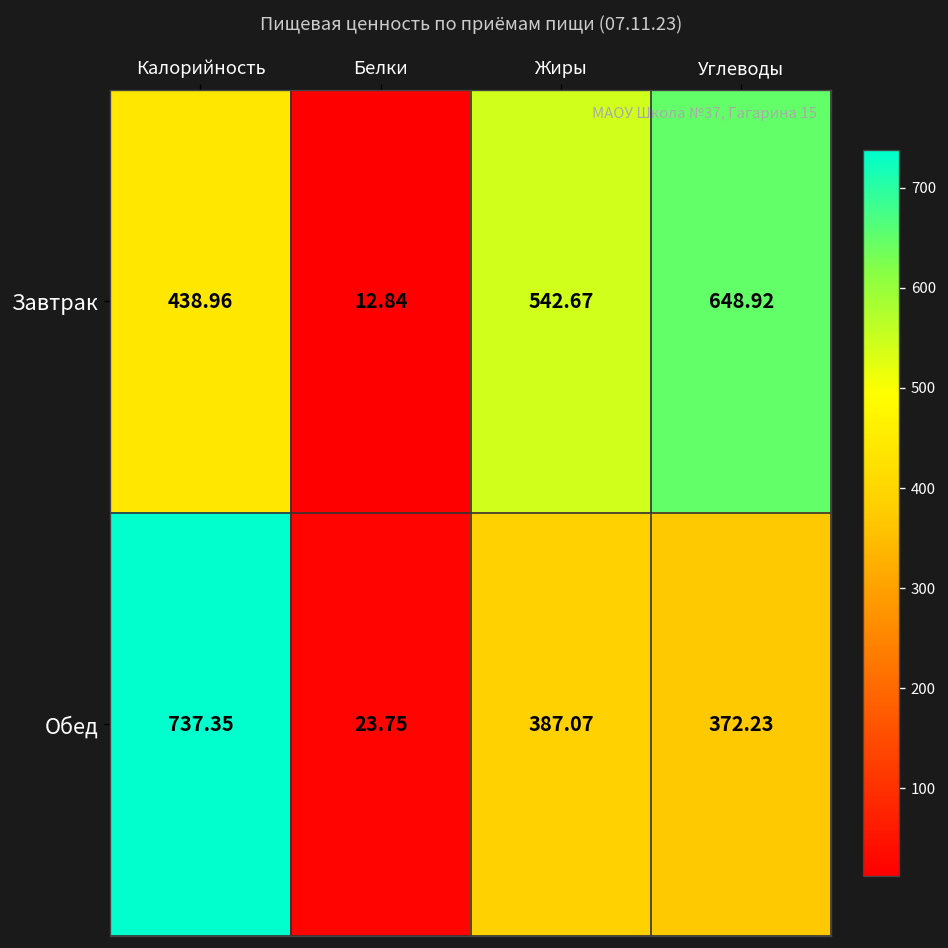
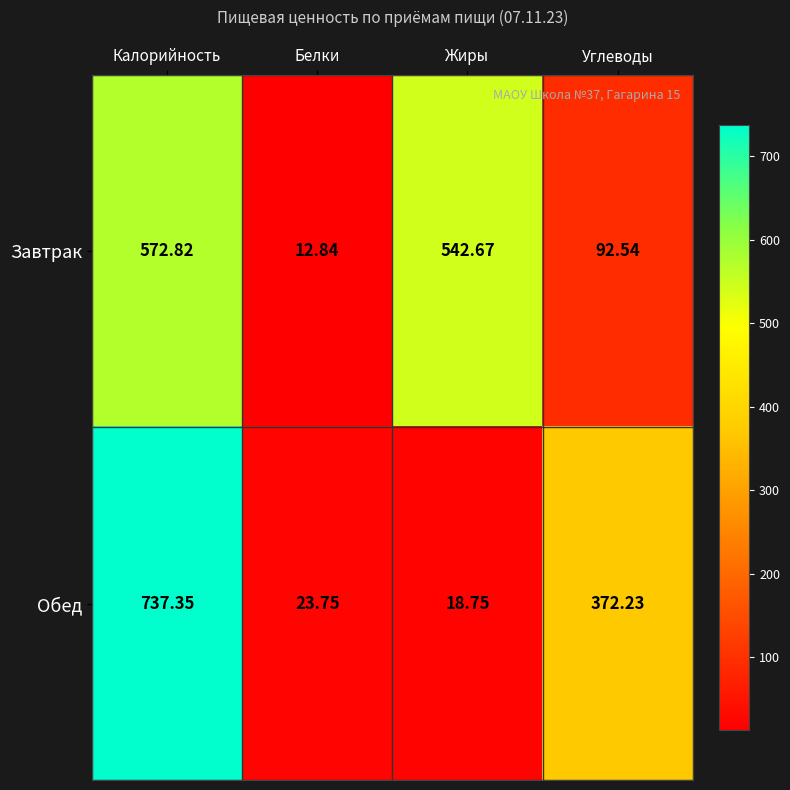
  {
    "Завтрак": {
-     "Калорийность": 438.96,
+     "Калорийность": 572.82,
      "Белки": 12.84,
      "Жиры": 542.67,
-     "Углеводы": 648.92
+     "Углеводы": 92.54
    },
    "Обед": {
      "Калорийность": 737.35,
      "Белки": 23.75,
-     "Жиры": 387.07,
+     "Жиры": 18.75,
      "Углеводы": 372.23
    }
  }
